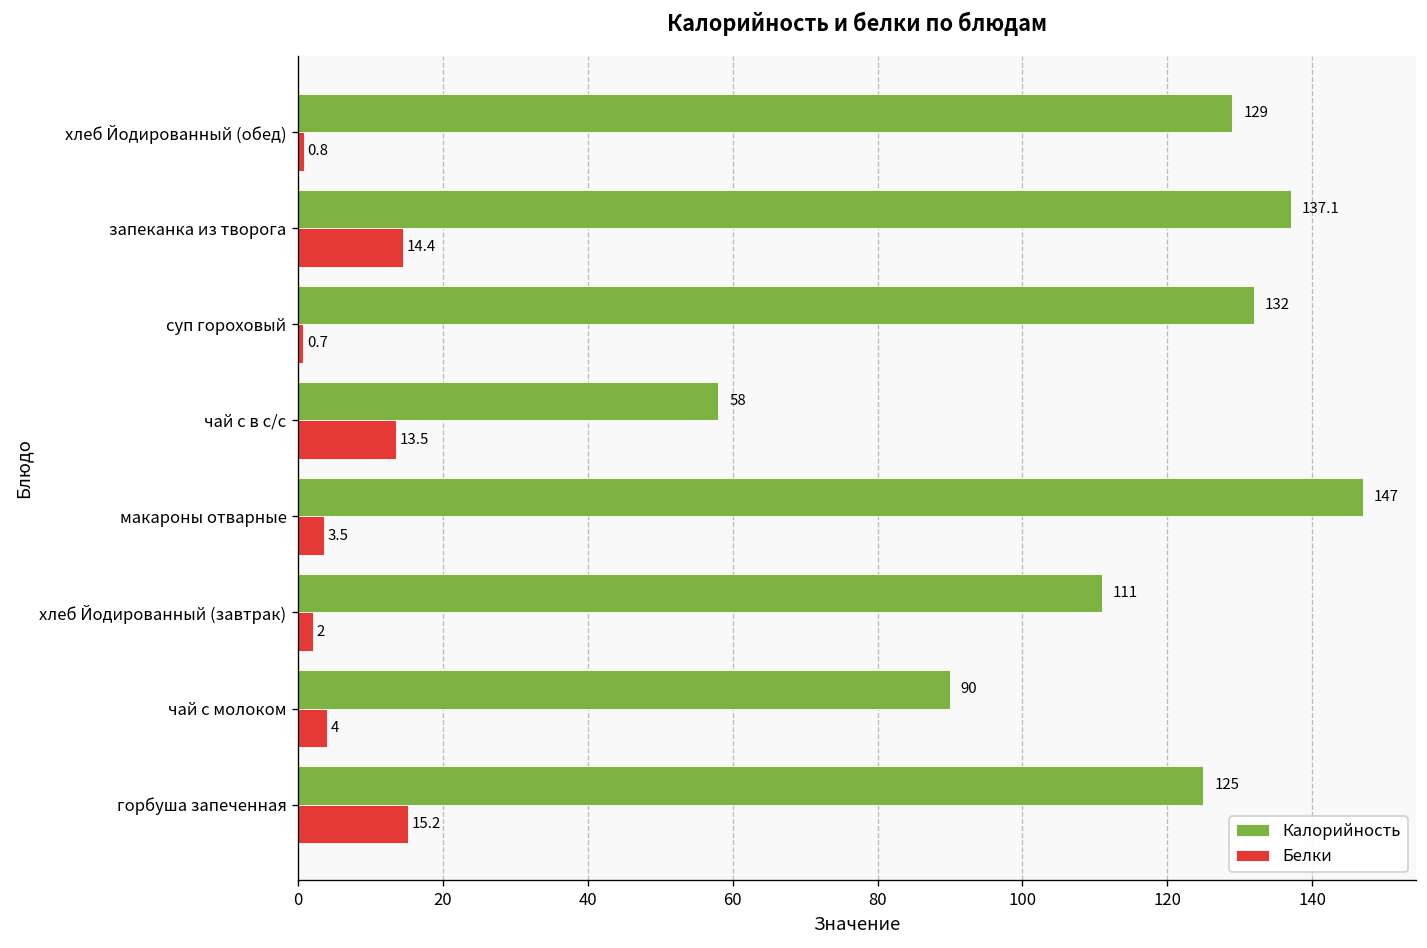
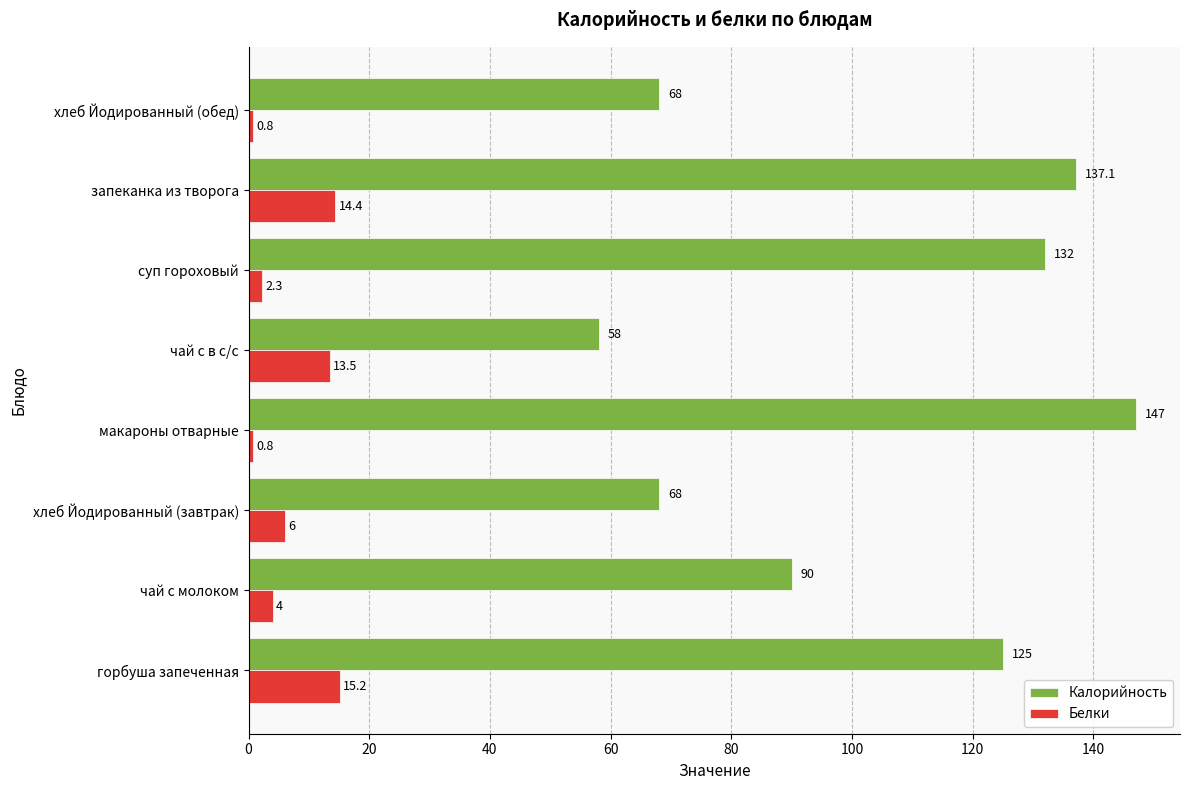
  {
    "Калорийность": {
-     "хлеб Йодированный (обед)": 129,
+     "хлеб Йодированный (обед)": 68,
      "запеканка из творога": 137.1,
      "суп гороховый": 132,
      "чай с в с/с": 58,
      "макароны отварные": 147,
-     "хлеб Йодированный (завтрак)": 111,
+     "хлеб Йодированный (завтрак)": 68,
      "чай с молоком": 90,
      "горбуша запеченная": 125
    },
    "Белки": {
      "хлеб Йодированный (обед)": 0.8,
      "запеканка из творога": 14.4,
-     "суп гороховый": 0.7,
+     "суп гороховый": 2.3,
      "чай с в с/с": 13.5,
-     "макароны отварные": 3.5,
-     "хлеб Йодированный (завтрак)": 2,
+     "макароны отварные": 0.8,
+     "хлеб Йодированный (завтрак)": 6,
      "чай с молоком": 4,
      "горбуша запеченная": 15.2
    }
  }
